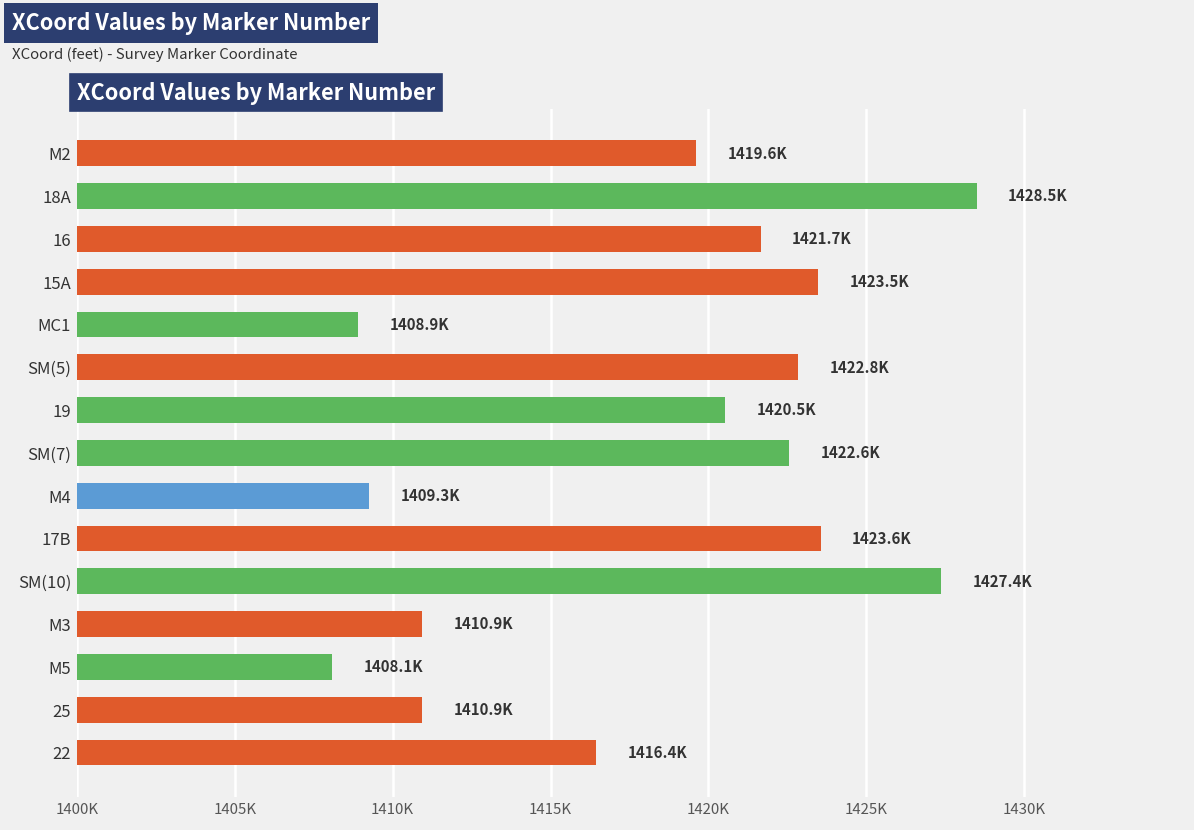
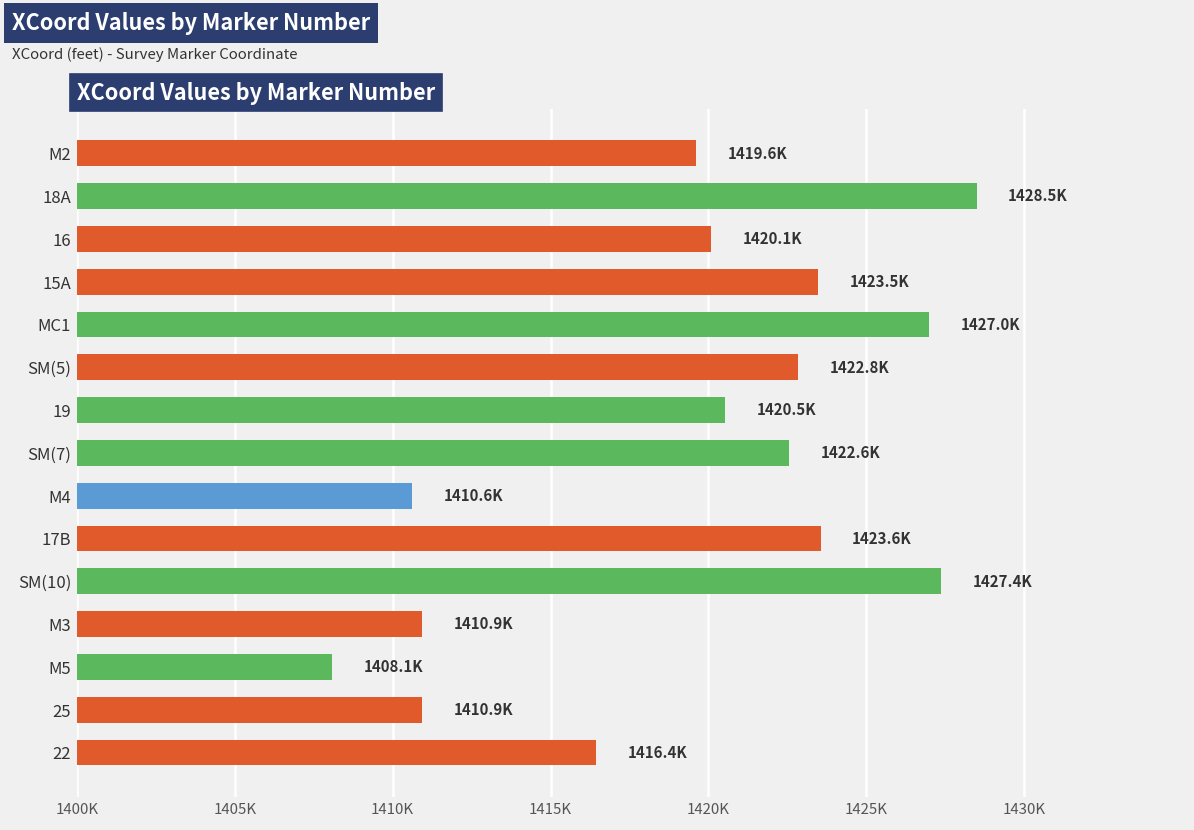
  {
-   "16": "1421.7K",
-   "MC1": "1408.9K",
-   "M4": "1409.3K"
+   "16": "1420.1K",
+   "MC1": "1427.0K",
+   "M4": "1410.6K"
  }
